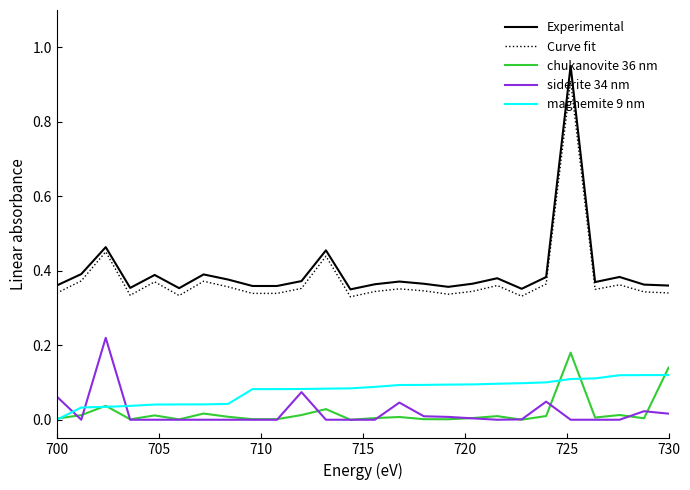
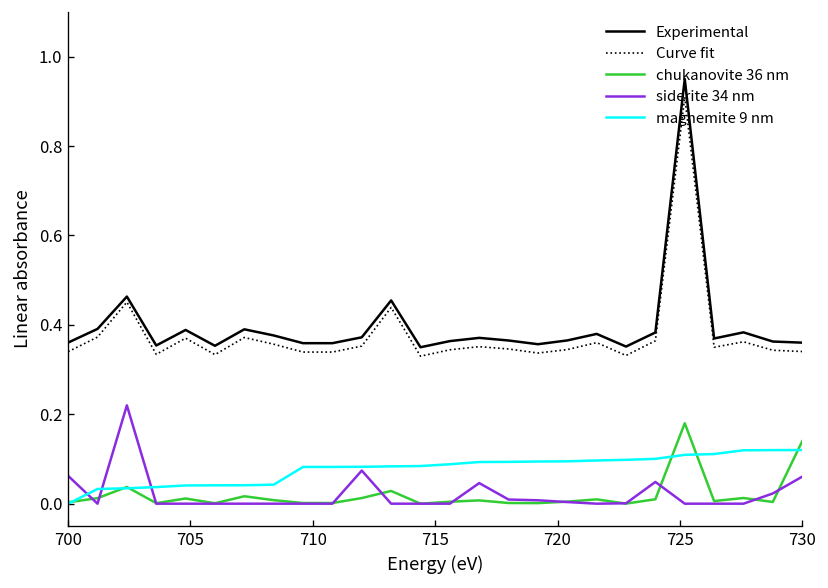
  {
    "chukanovite 36 nm": {
      "730": 0.14
    },
    "siderite 34 nm": {
      "700": 0.06,
-     "730": 0.02
+     "730": 0.06
    },
    "maghemite 9 nm": {
      "730": 0.12
    }
  }
